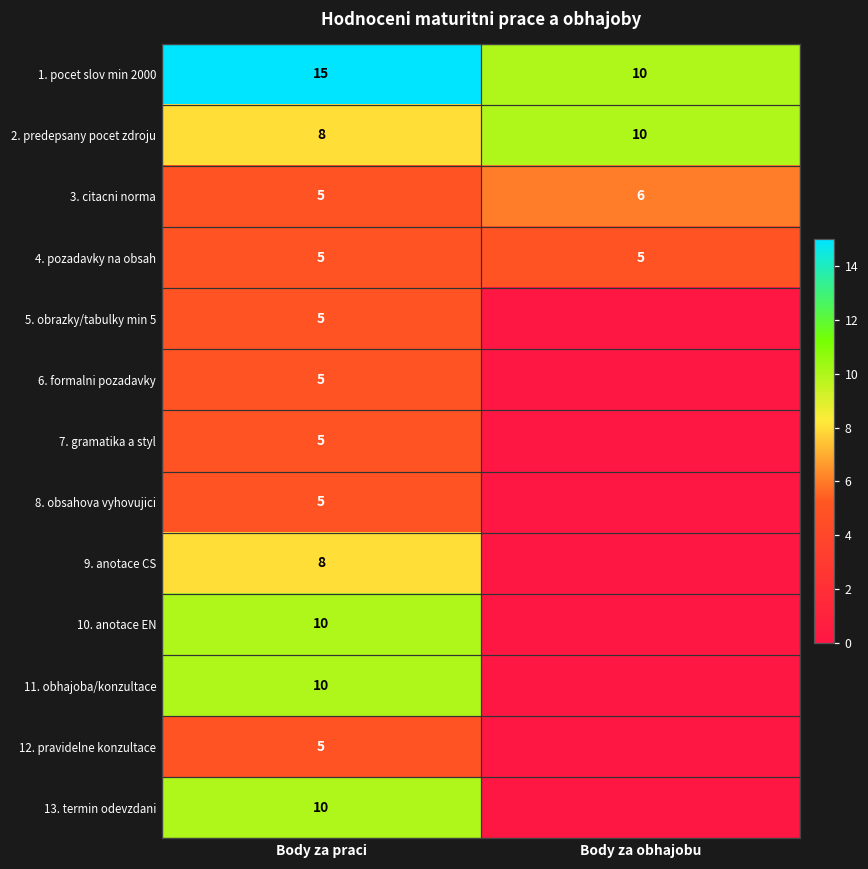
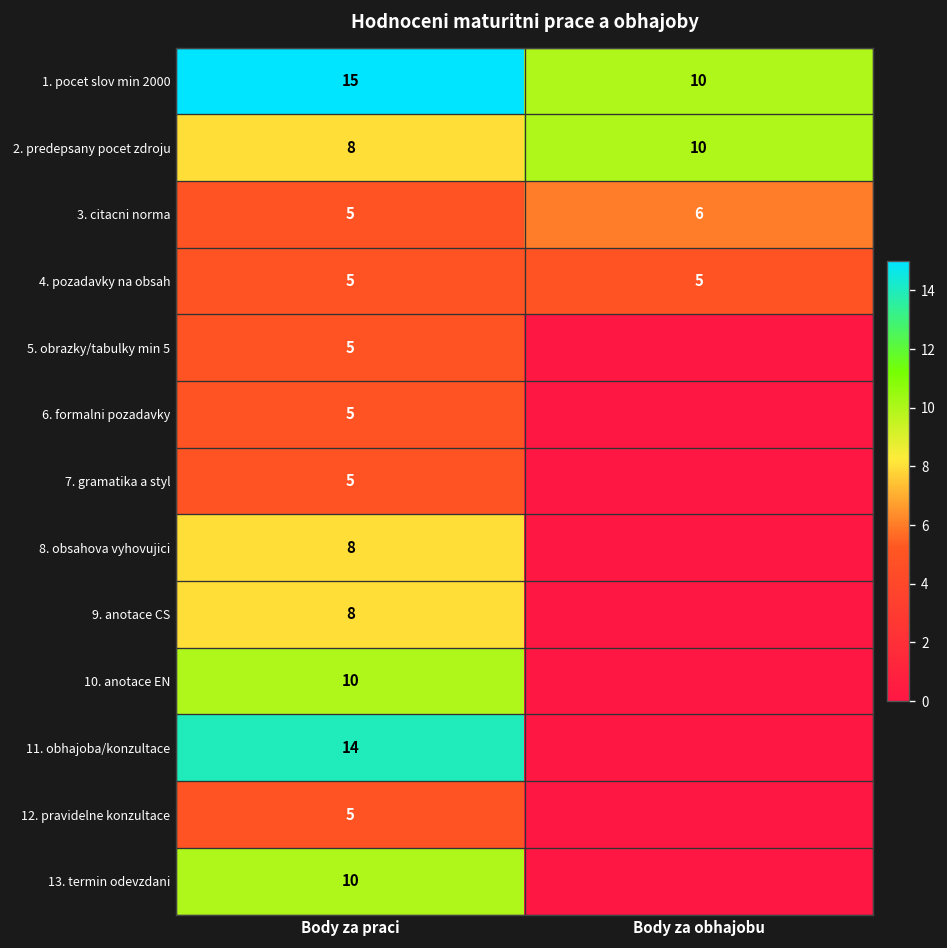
  {
    "1. pocet slov min 2000": {
      "Body za praci": 15,
      "Body za obhajobu": 10
    },
    "2. predepsany pocet zdroju": {
      "Body za praci": 8,
      "Body za obhajobu": 10
    },
    "3. citacni norma": {
      "Body za praci": 5,
      "Body za obhajobu": 6
    },
    "4. pozadavky na obsah": {
      "Body za praci": 5,
      "Body za obhajobu": 5
    },
    "5. obrazky/tabulky min 5": {
      "Body za praci": 5
    },
    "6. formalni pozadavky": {
      "Body za praci": 5
    },
    "7. gramatika a styl": {
      "Body za praci": 5
    },
    "8. obsahova vyhovujici": {
-     "Body za praci": 5
+     "Body za praci": 8
    },
    "9. anotace CS": {
      "Body za praci": 8
    },
    "10. anotace EN": {
      "Body za praci": 10
    },
    "11. obhajoba/konzultace": {
-     "Body za praci": 10
+     "Body za praci": 14
    },
    "12. pravidelne konzultace": {
      "Body za praci": 5
    },
    "13. termin odevzdani": {
      "Body za praci": 10
    }
  }
